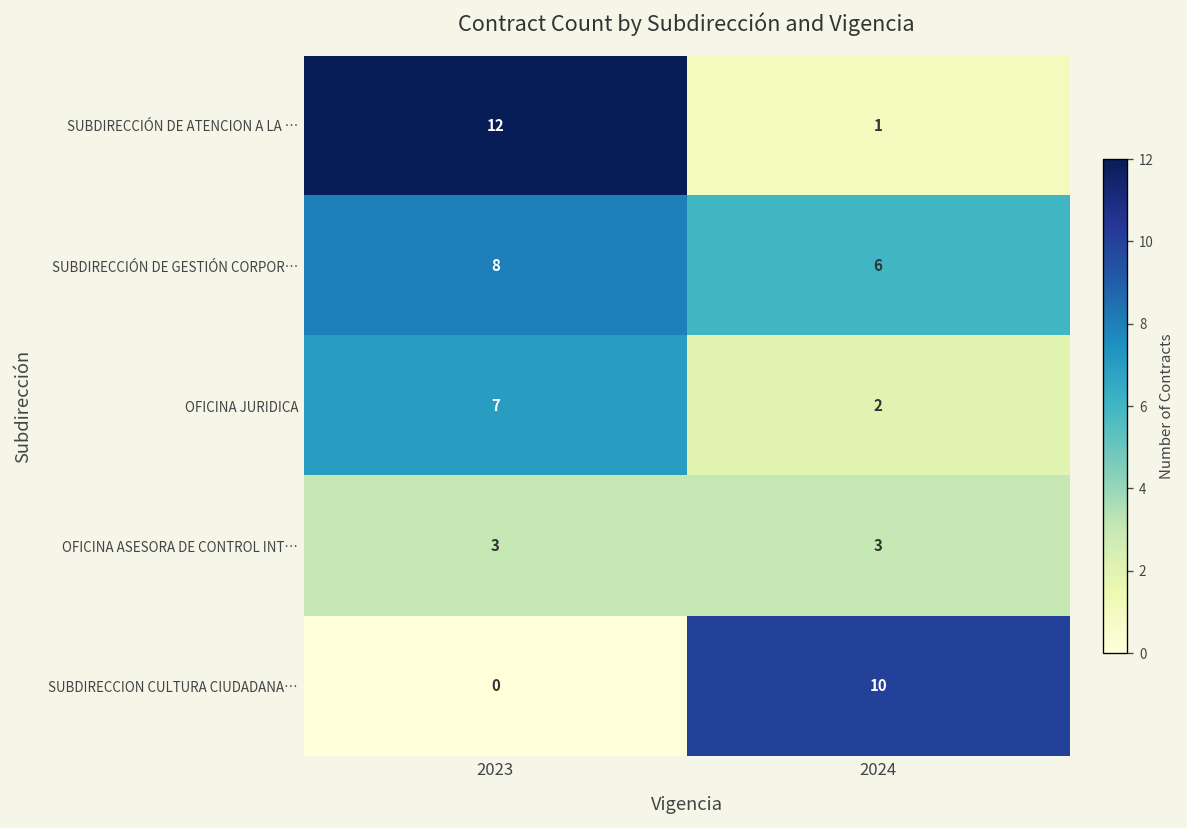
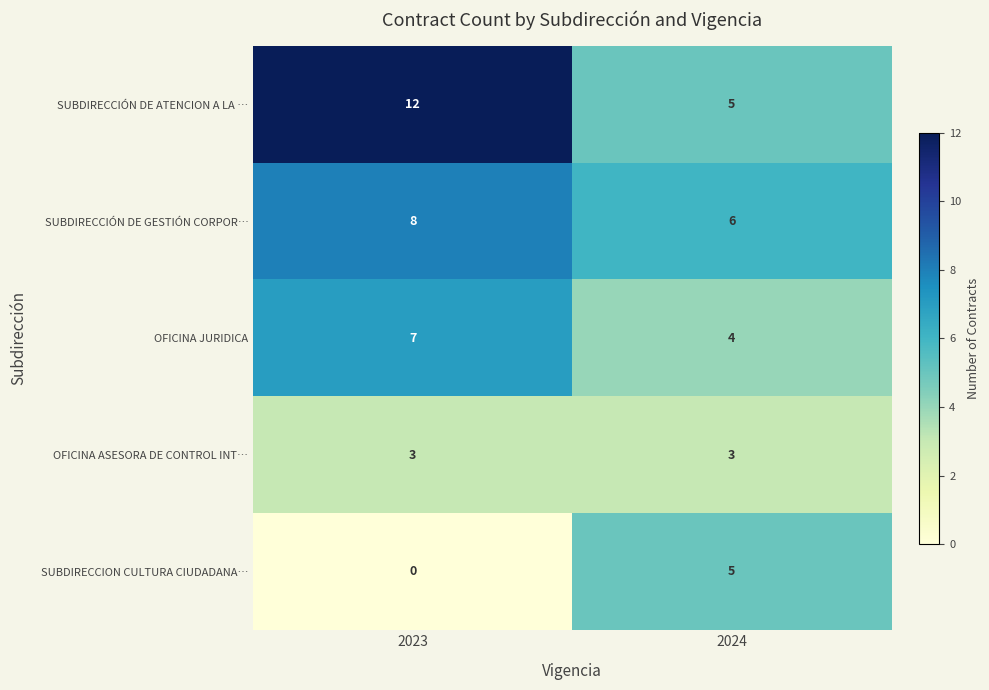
  {
    "SUBDIRECCIÓN DE ATENCION A LA …": {
      "2023": 12,
-     "2024": 1
+     "2024": 5
    },
    "SUBDIRECCIÓN DE GESTIÓN CORPOR…": {
      "2023": 8,
      "2024": 6
    },
    "OFICINA JURIDICA": {
      "2023": 7,
-     "2024": 2
+     "2024": 4
    },
    "OFICINA ASESORA DE CONTROL INT…": {
      "2023": 3,
      "2024": 3
    },
    "SUBDIRECCION CULTURA CIUDADANA…": {
      "2023": 0,
-     "2024": 10
+     "2024": 5
    }
  }
